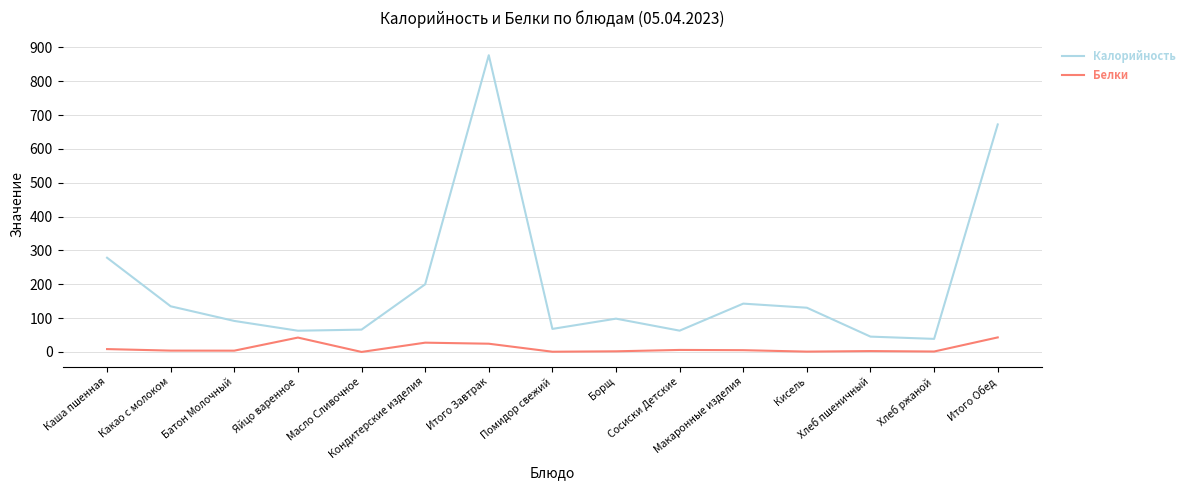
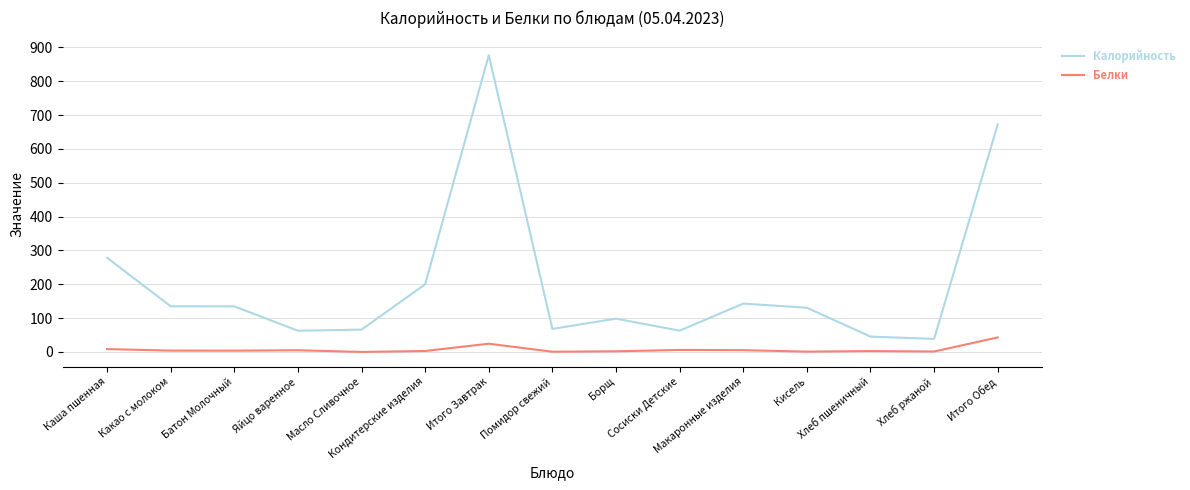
  {
    "Калорийность": {
      "Каша пшенная": 280,
      "Какао с молоком": 140,
-     "Батон Молочный": 90,
+     "Батон Молочный": 130,
      "Яйцо варенное": 60,
      "Масло Сливочное": 70,
      "Кондитерские изделия": 200,
      "Итого Завтрак": 880,
      "Помидор свежий": 70,
      "Борщ": 100,
      "Сосиски Детские": 60,
      "Макаронные изделия": 140,
      "Кисель": 130,
      "Хлеб пшеничный": 50,
      "Хлеб ржаной": 40,
      "Итого Обед": 670
    },
    "Белки": {
      "Каша пшенная": 10,
      "Какао с молоком": 0,
      "Батон Молочный": 0,
-     "Яйцо варенное": 40,
+     "Яйцо варенное": 10,
      "Масло Сливочное": 0,
-     "Кондитерские изделия": 30,
+     "Кондитерские изделия": 0,
      "Итого Завтрак": 20,
      "Помидор свежий": 0,
      "Борщ": 0,
      "Сосиски Детские": 10,
      "Макаронные изделия": 10,
      "Кисель": 0,
      "Хлеб пшеничный": 0,
      "Хлеб ржаной": 0,
      "Итого Обед": 40
    }
  }
